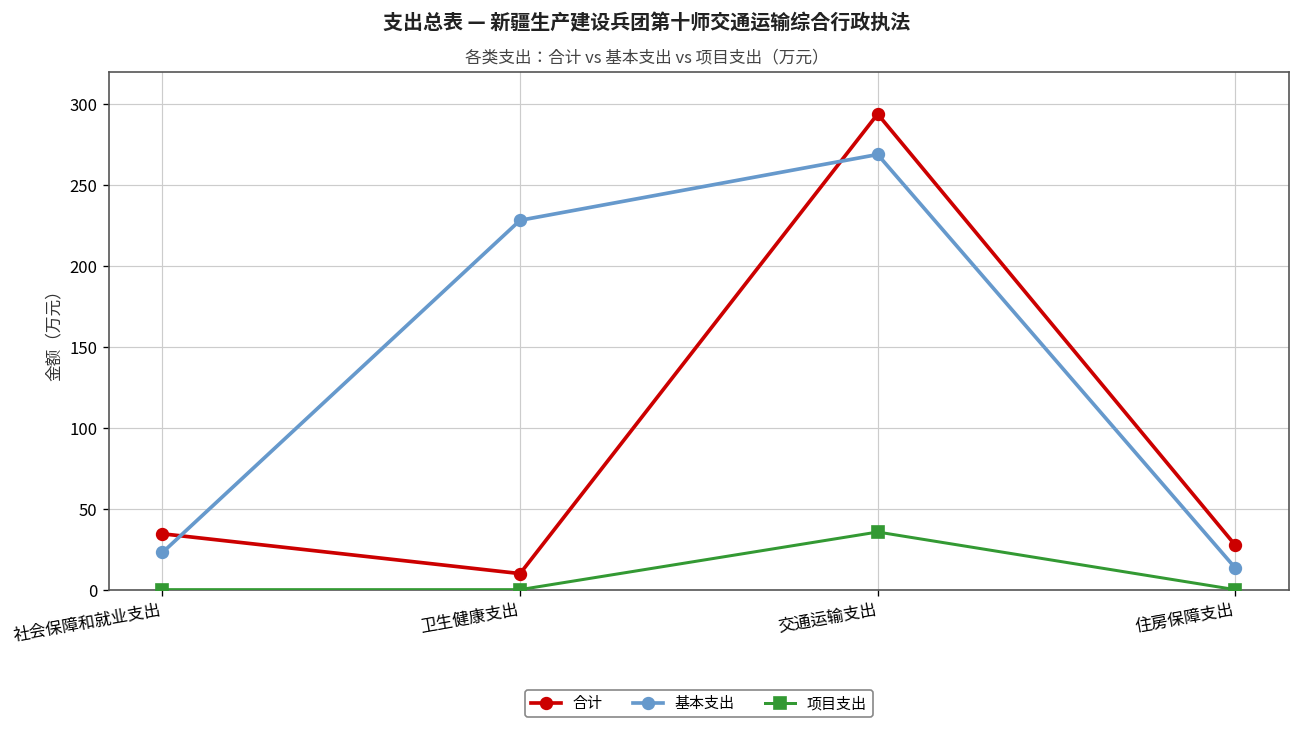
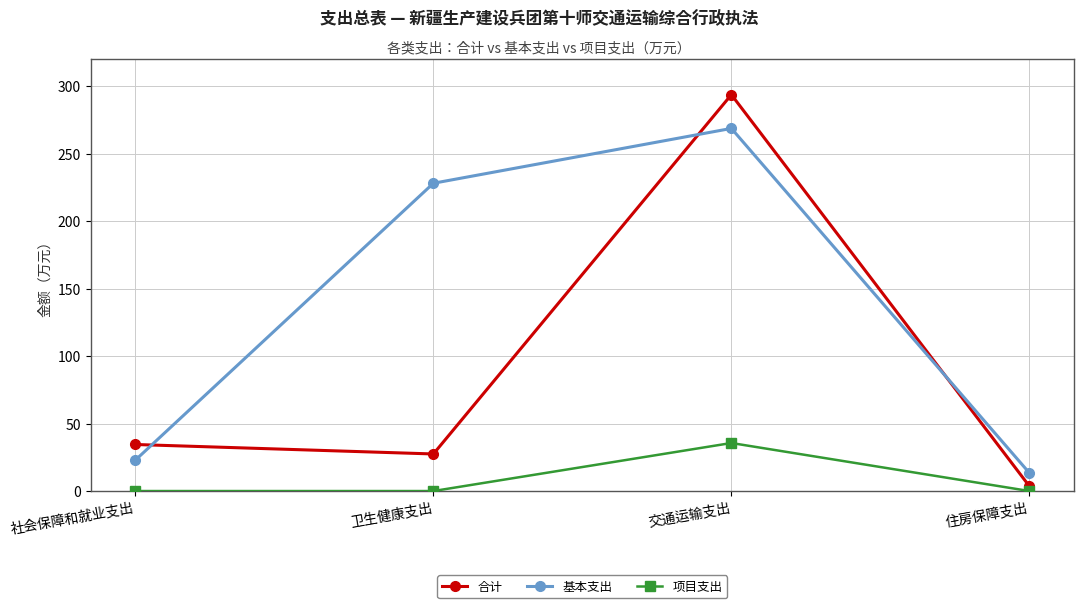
  {
    "合计": {
      "社会保障和就业支出": 34,
-     "卫生健康支出": 10,
+     "卫生健康支出": 27,
      "交通运输支出": 294,
-     "住房保障支出": 27
+     "住房保障支出": 4
    },
    "基本支出": {
      "社会保障和就业支出": 23,
      "卫生健康支出": 228,
      "交通运输支出": 269,
      "住房保障支出": 13
    },
    "项目支出": {
      "社会保障和就业支出": 0,
      "卫生健康支出": 0,
      "交通运输支出": 36,
      "住房保障支出": 0
    }
  }
